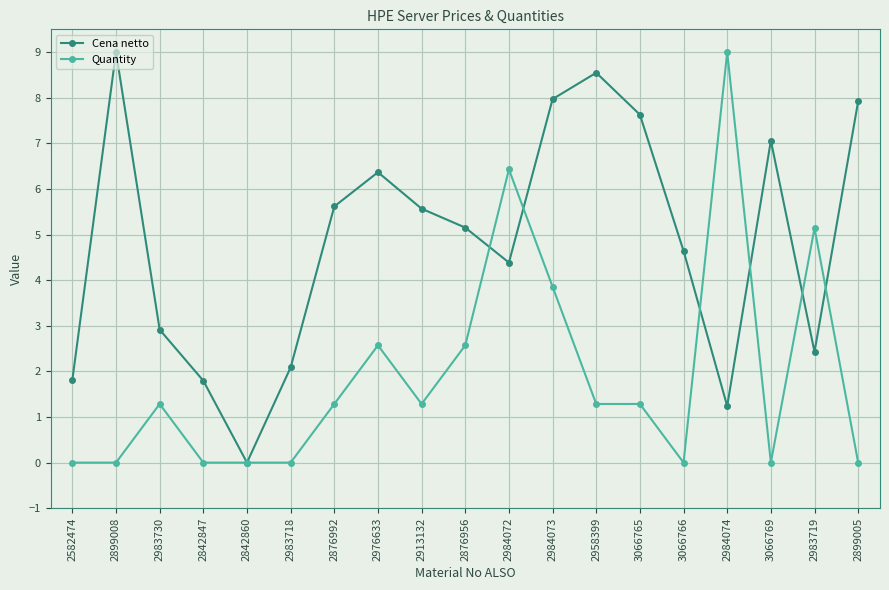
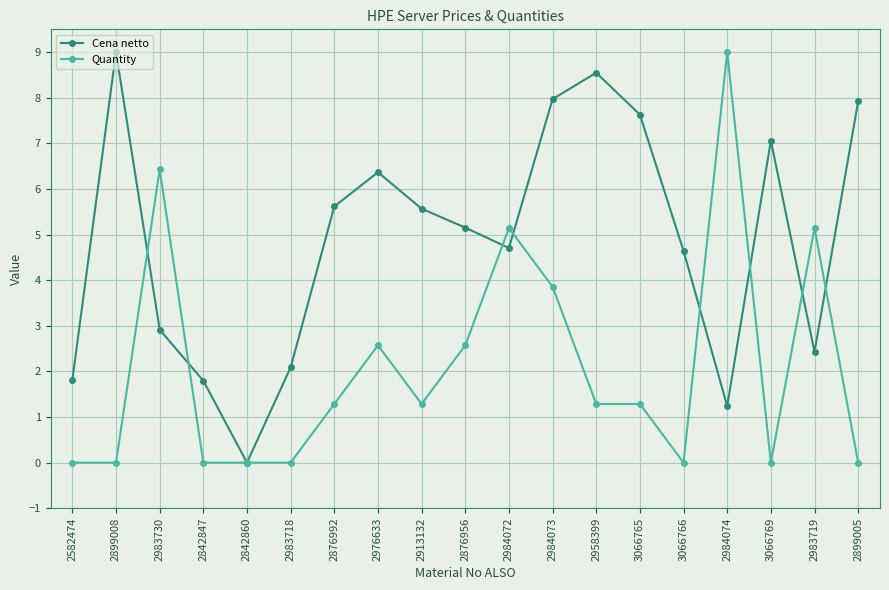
  {
    "Cena netto": {
      "2582474": 1.8,
      "2983730": 2.9,
      "2842847": 1.8,
      "2983718": 2.1,
      "2876992": 5.6,
      "2976633": 6.4,
      "2913132": 5.6,
      "2876956": 5.2,
-     "2984072": 4.4,
+     "2984072": 4.7,
      "2984073": 8.0,
      "2958399": 8.5,
      "3066765": 7.6,
      "3066766": 4.6,
      "2984074": 1.2,
      "3066769": 7.1,
      "2983719": 2.4,
      "2899005": 7.9
    },
    "Quantity": {
      "2582474": 0.0,
      "2899008": 0.0,
-     "2983730": 1.3,
+     "2983730": 6.4,
      "2842847": 0.0,
      "2983718": 0.0,
      "2876992": 1.3,
      "2976633": 2.6,
      "2913132": 1.3,
      "2876956": 2.6,
-     "2984072": 6.4,
+     "2984072": 5.1,
      "2984073": 3.9,
      "2958399": 1.3,
      "3066765": 1.3,
      "3066766": 0.0,
      "2984074": 9.0,
      "3066769": 0.0,
      "2983719": 5.1,
      "2899005": 0.0
    }
  }
